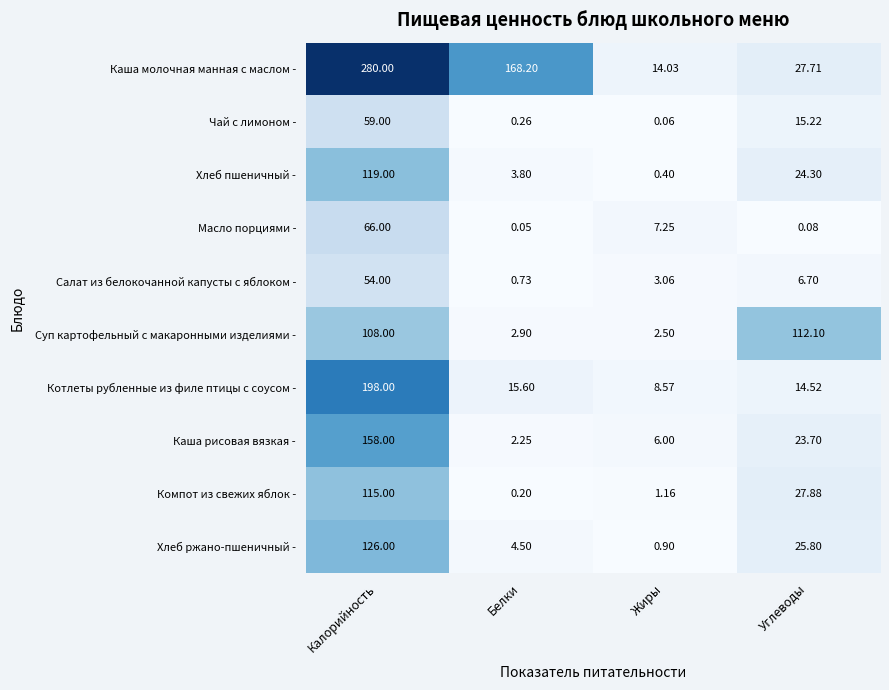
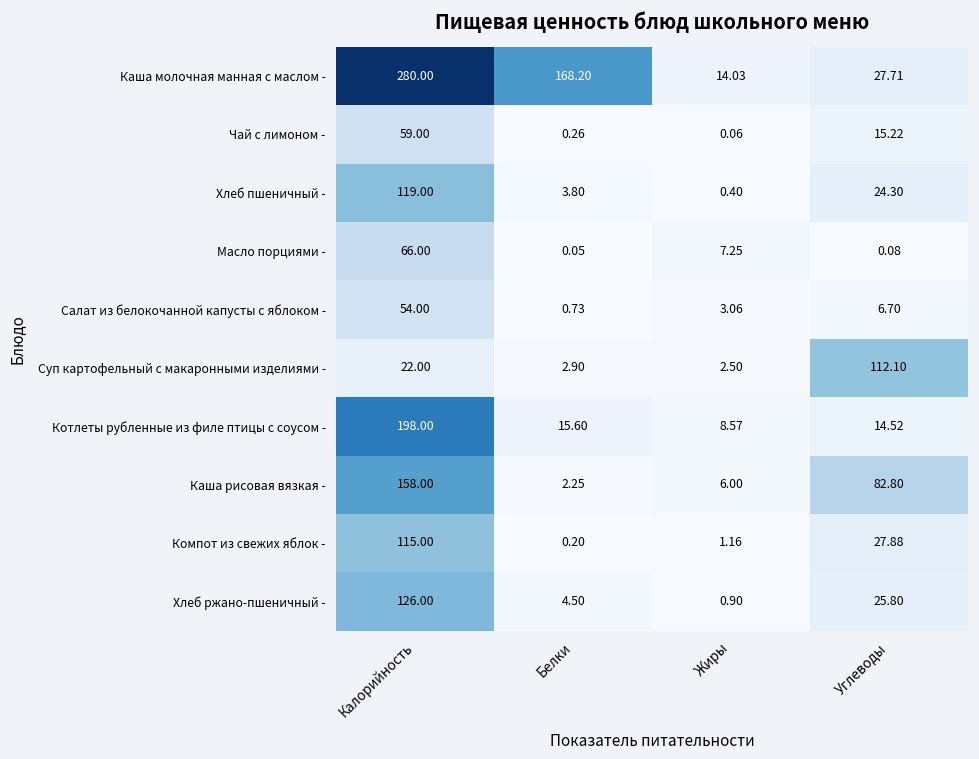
  {
    "Каша молочная манная с маслом -": {
      "Калорийность": 280.00,
      "Белки": 168.20,
      "Жиры": 14.03,
      "Углеводы": 27.71
    },
    "Чай с лимоном -": {
      "Калорийность": 59.00,
      "Белки": 0.26,
      "Жиры": 0.06,
      "Углеводы": 15.22
    },
    "Хлеб пшеничный -": {
      "Калорийность": 119.00,
      "Белки": 3.80,
      "Жиры": 0.40,
      "Углеводы": 24.30
    },
    "Масло порциями -": {
      "Калорийность": 66.00,
      "Белки": 0.05,
      "Жиры": 7.25,
      "Углеводы": 0.08
    },
    "Салат из белокочанной капусты с яблоком -": {
      "Калорийность": 54.00,
      "Белки": 0.73,
      "Жиры": 3.06,
      "Углеводы": 6.70
    },
    "Суп картофельный с макаронными изделиями -": {
-     "Калорийность": 108.00,
+     "Калорийность": 22.00,
      "Белки": 2.90,
      "Жиры": 2.50,
      "Углеводы": 112.10
    },
    "Котлеты рубленные из филе птицы с соусом -": {
      "Калорийность": 198.00,
      "Белки": 15.60,
      "Жиры": 8.57,
      "Углеводы": 14.52
    },
    "Каша рисовая вязкая -": {
      "Калорийность": 158.00,
      "Белки": 2.25,
      "Жиры": 6.00,
-     "Углеводы": 23.70
+     "Углеводы": 82.80
    },
    "Компот из свежих яблок -": {
      "Калорийность": 115.00,
      "Белки": 0.20,
      "Жиры": 1.16,
      "Углеводы": 27.88
    },
    "Хлеб ржано-пшеничный -": {
      "Калорийность": 126.00,
      "Белки": 4.50,
      "Жиры": 0.90,
      "Углеводы": 25.80
    }
  }
